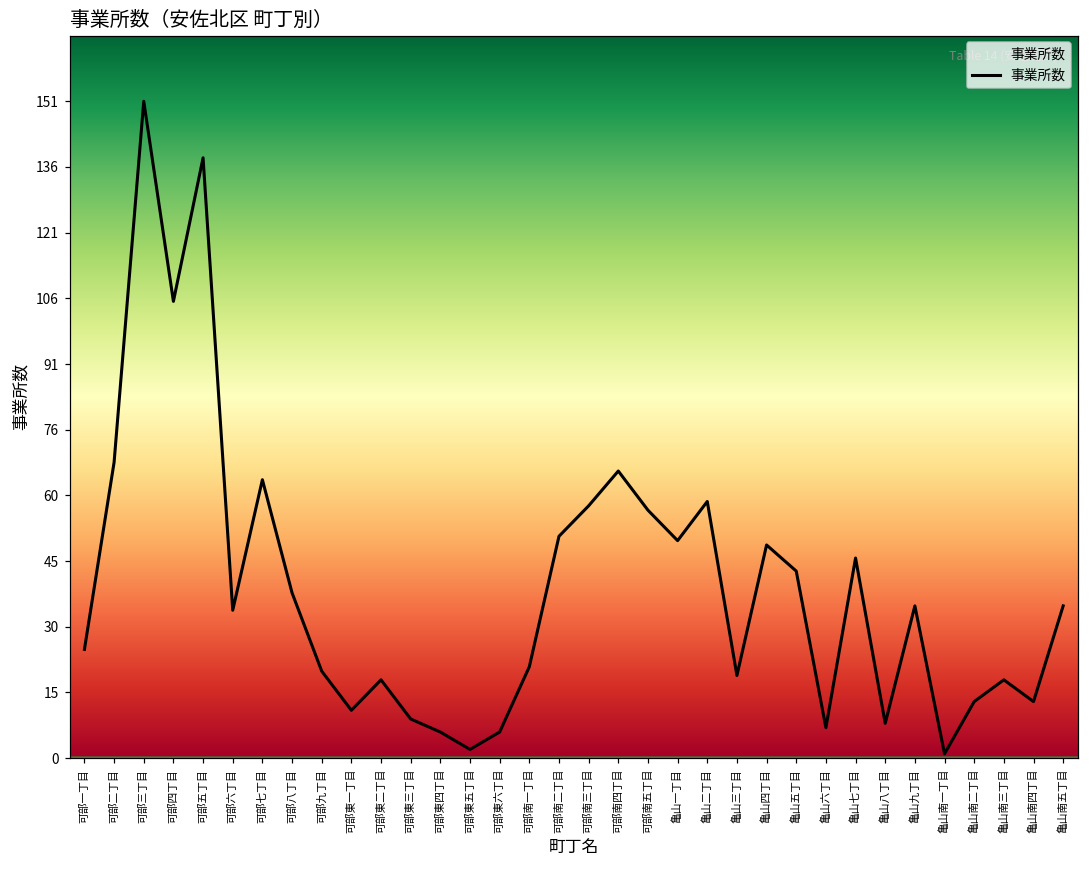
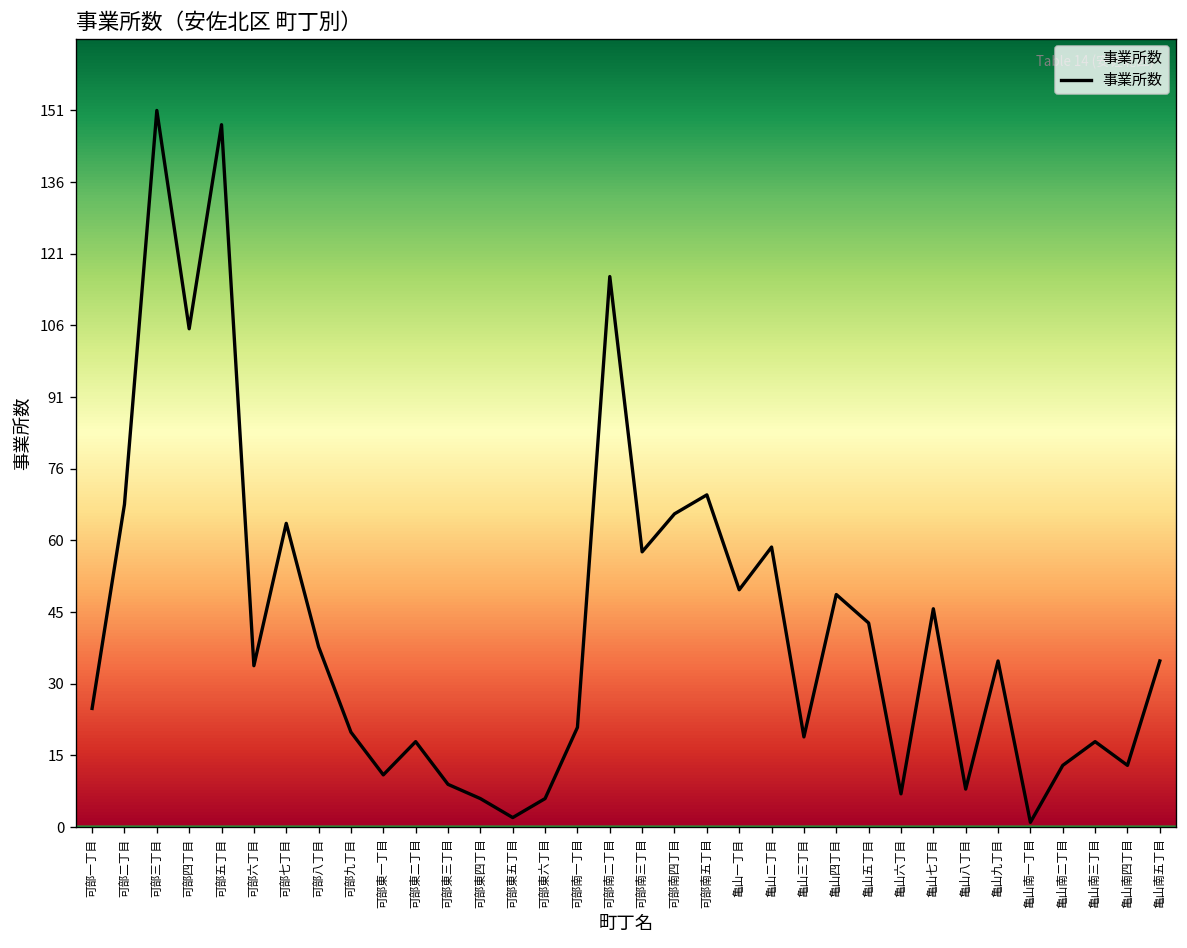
  {
    "可部一丁目": 25,
    "可部二丁目": 68,
    "可部三丁目": 151,
    "可部四丁目": 105,
-   "可部五丁目": 138,
+   "可部五丁目": 148,
    "可部六丁目": 34,
    "可部七丁目": 64,
    "可部八丁目": 38,
    "可部九丁目": 20,
    "可部東一丁目": 11,
    "可部東二丁目": 18,
    "可部東三丁目": 9,
    "可部東四丁目": 6,
    "可部東五丁目": 2,
    "可部東六丁目": 6,
    "可部南一丁目": 21,
-   "可部南二丁目": 51,
+   "可部南二丁目": 116,
    "可部南三丁目": 58,
    "可部南四丁目": 66,
-   "可部南五丁目": 57,
+   "可部南五丁目": 70,
    "亀山一丁目": 50,
    "亀山二丁目": 59,
    "亀山三丁目": 19,
    "亀山四丁目": 49,
    "亀山五丁目": 43,
    "亀山六丁目": 7,
    "亀山七丁目": 46,
    "亀山八丁目": 8,
    "亀山九丁目": 35,
    "亀山南一丁目": 1,
    "亀山南二丁目": 13,
    "亀山南三丁目": 18,
    "亀山南四丁目": 13,
    "亀山南五丁目": 35
  }
